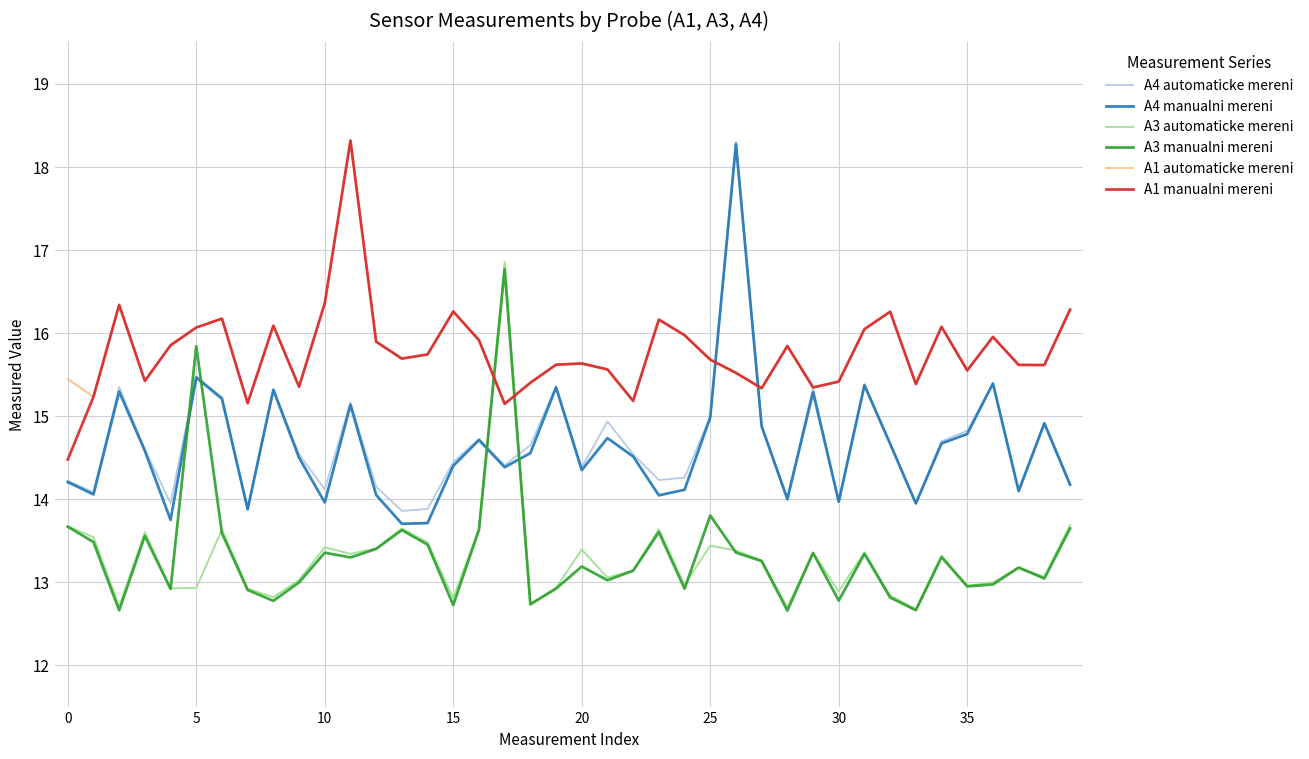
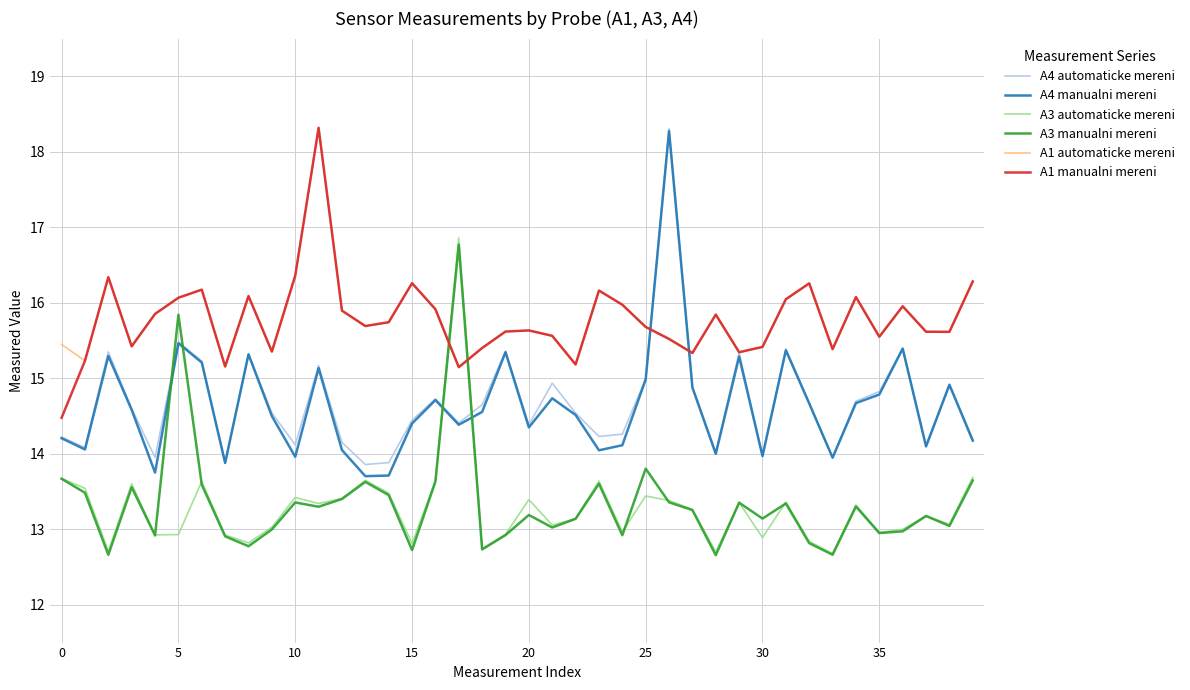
  {
    "A4 automaticke mereni": {
      "10": 14.1,
      "15": 14.4,
      "35": 14.8
    },
    "A4 manualni mereni": {
      "10": 14.0,
      "15": 14.4,
      "35": 14.8
    },
    "A3 automaticke mereni": {
      "5": 12.9,
      "10": 13.4,
      "15": 12.8,
      "20": 13.4,
      "25": 13.4,
      "30": 12.9
    },
    "A3 manualni mereni": {
      "5": 15.8,
      "10": 13.4,
      "15": 12.7,
      "20": 13.2,
      "25": 13.8,
-     "30": 12.8
+     "30": 13.1
    },
    "A1 automaticke mereni": {
      "0": 15.4
    },
    "A1 manualni mereni": {
      "0": 14.5
    }
  }
